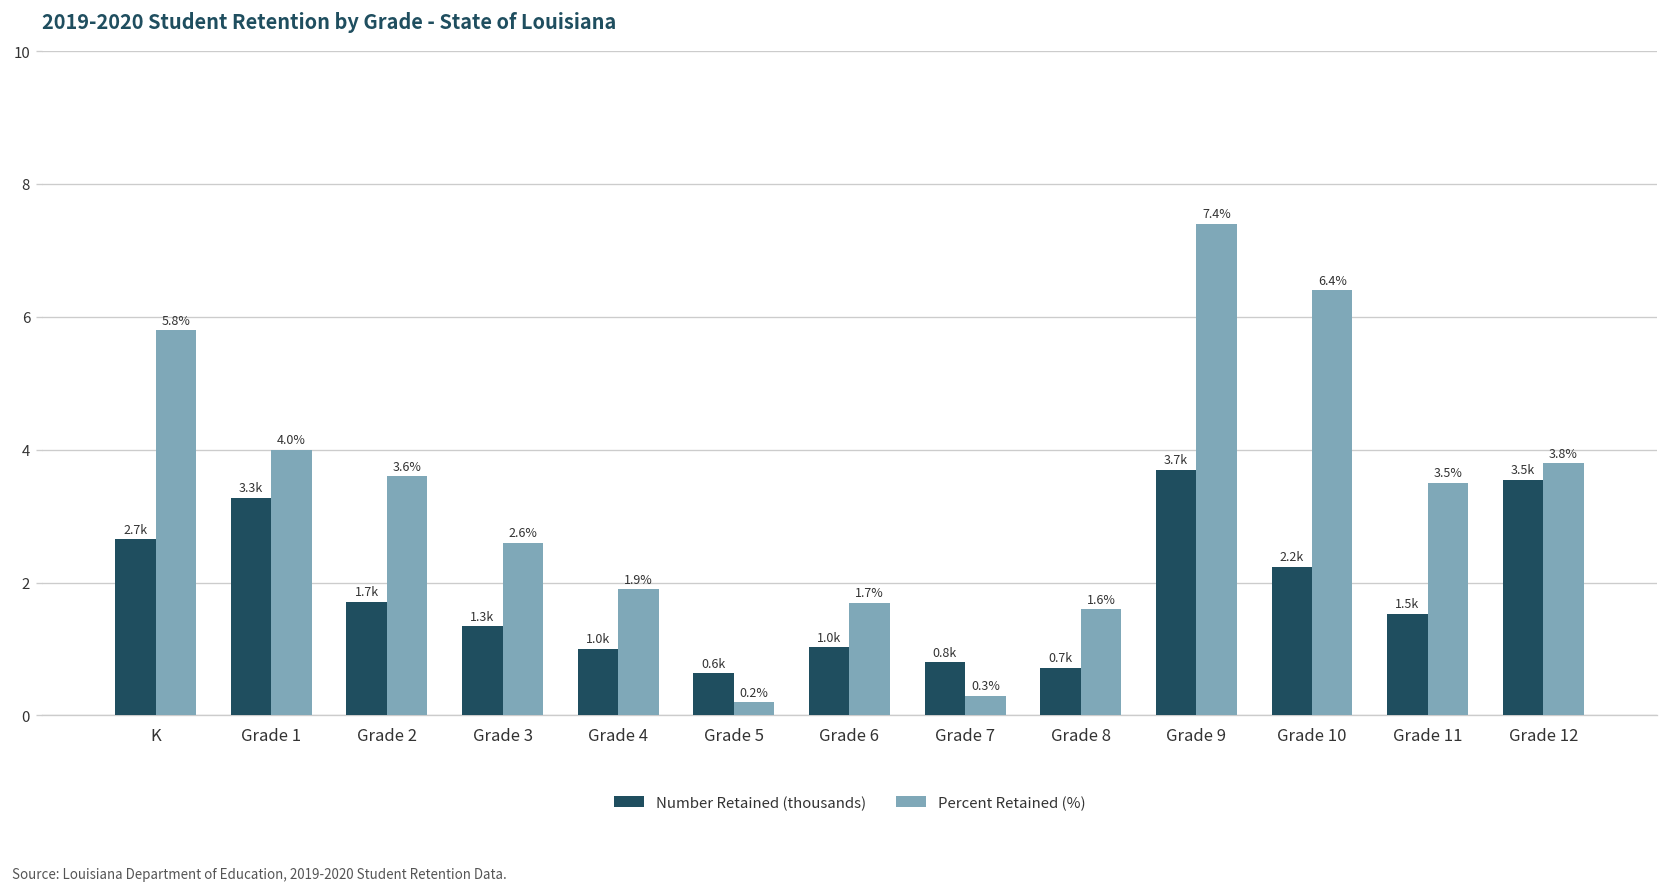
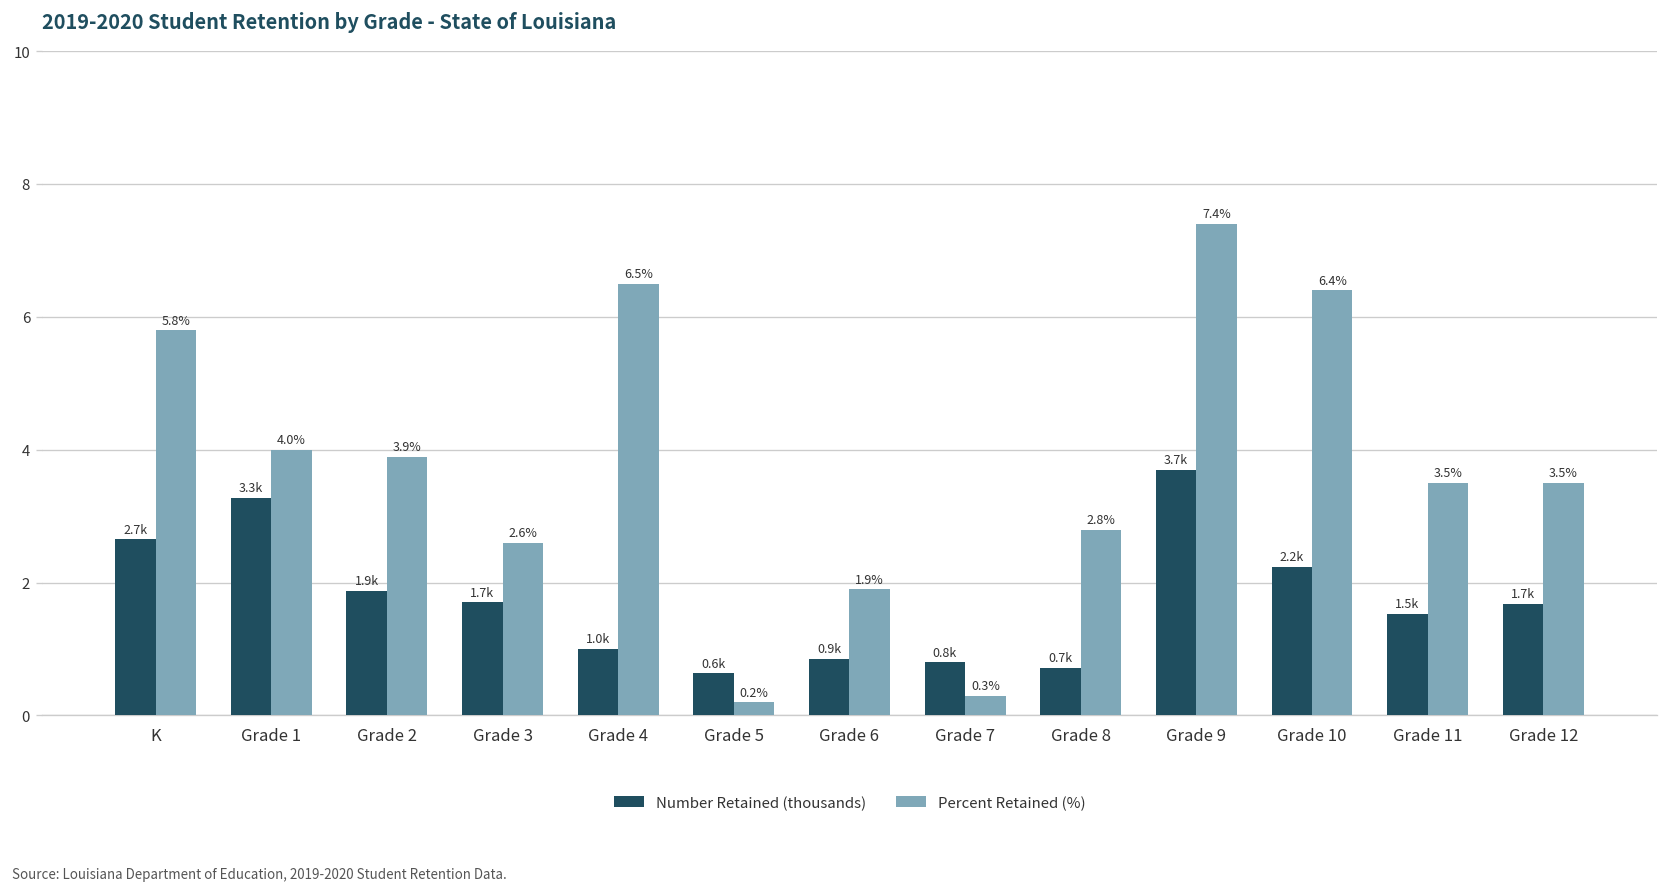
  {
    "Number Retained (thousands)": {
      "K": "2.7k",
      "Grade 1": "3.3k",
-     "Grade 2": "1.7k",
-     "Grade 3": "1.3k",
+     "Grade 2": "1.9k",
+     "Grade 3": "1.7k",
      "Grade 4": "1.0k",
      "Grade 5": "0.6k",
-     "Grade 6": "1.0k",
+     "Grade 6": "0.9k",
      "Grade 7": "0.8k",
      "Grade 8": "0.7k",
      "Grade 9": "3.7k",
      "Grade 10": "2.2k",
      "Grade 11": "1.5k",
-     "Grade 12": "3.5k"
+     "Grade 12": "1.7k"
    },
    "Percent Retained (%)": {
      "K": "5.8%",
      "Grade 1": "4.0%",
-     "Grade 2": "3.6%",
+     "Grade 2": "3.9%",
      "Grade 3": "2.6%",
-     "Grade 4": "1.9%",
+     "Grade 4": "6.5%",
      "Grade 5": "0.2%",
-     "Grade 6": "1.7%",
+     "Grade 6": "1.9%",
      "Grade 7": "0.3%",
-     "Grade 8": "1.6%",
+     "Grade 8": "2.8%",
      "Grade 9": "7.4%",
      "Grade 10": "6.4%",
      "Grade 11": "3.5%",
-     "Grade 12": "3.8%"
+     "Grade 12": "3.5%"
    }
  }
